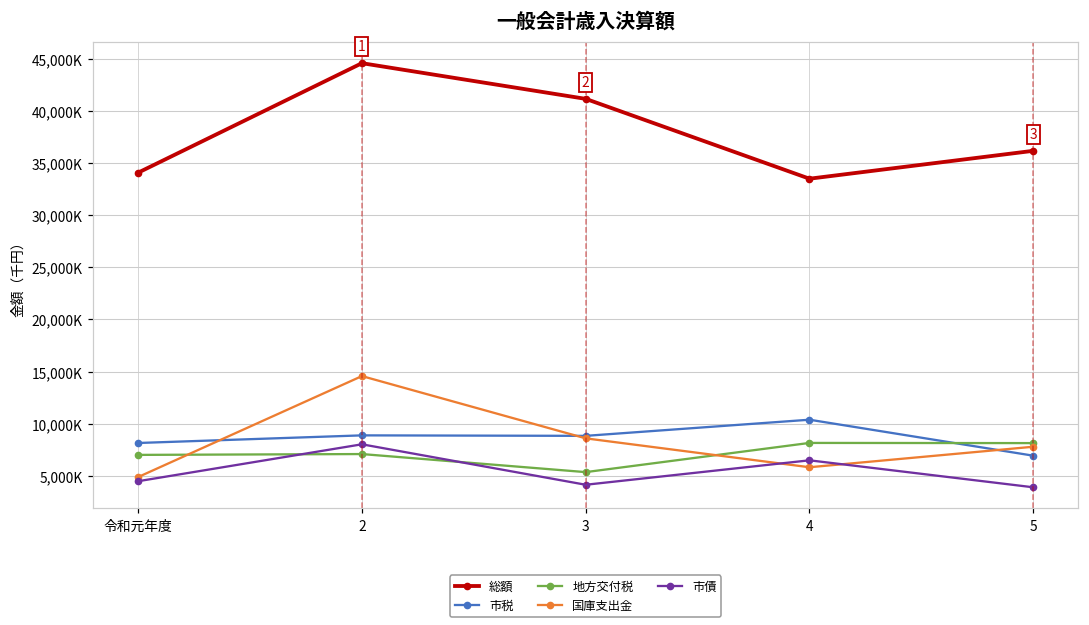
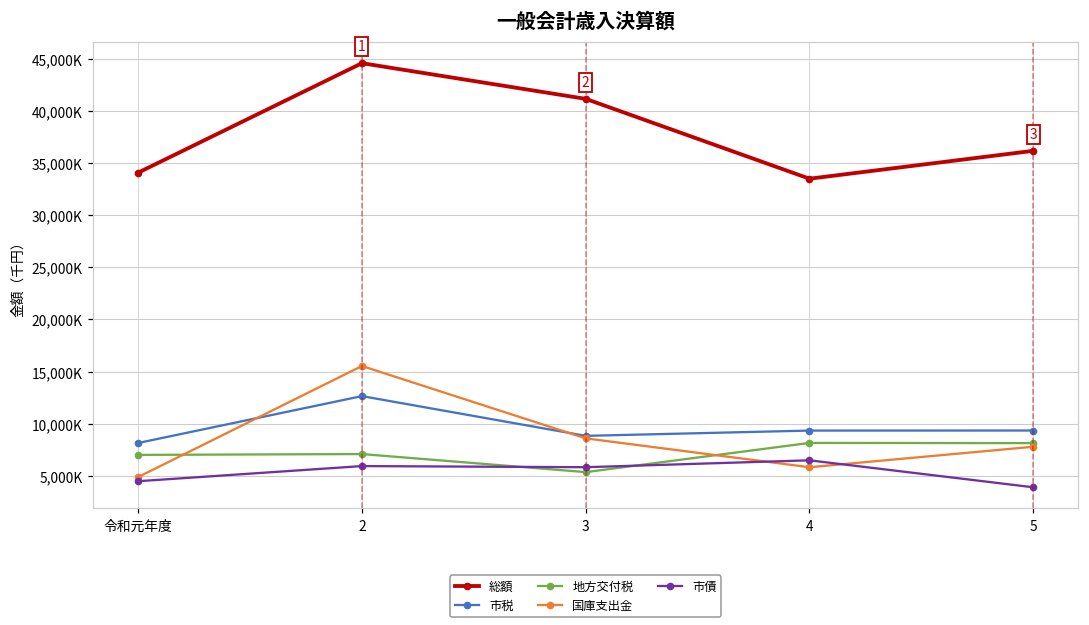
  {
    "総額": {
      "令和元年度": "34,000,000",
      "4": "34,000,000"
    },
    "市税": {
      "令和元年度": "8,000,000",
-     "2": "9,000,000",
-     "4": "10,000,000",
-     "5": "7,000,000"
+     "2": "13,000,000",
+     "4": "9,000,000",
+     "5": "9,000,000"
    },
    "地方交付税": {
      "令和元年度": "7,000,000",
      "2": "7,000,000",
      "3": "5,000,000",
      "4": "8,000,000",
      "5": "8,000,000"
    },
    "国庫支出金": {
      "令和元年度": "5,000,000",
-     "2": "15,000,000",
+     "2": "16,000,000",
      "4": "6,000,000",
      "5": "8,000,000"
    },
    "市債": {
      "令和元年度": "4,000,000",
-     "2": "8,000,000",
-     "3": "4,000,000",
+     "2": "6,000,000",
+     "3": "6,000,000",
      "4": "6,000,000",
      "5": "4,000,000"
    }
  }
